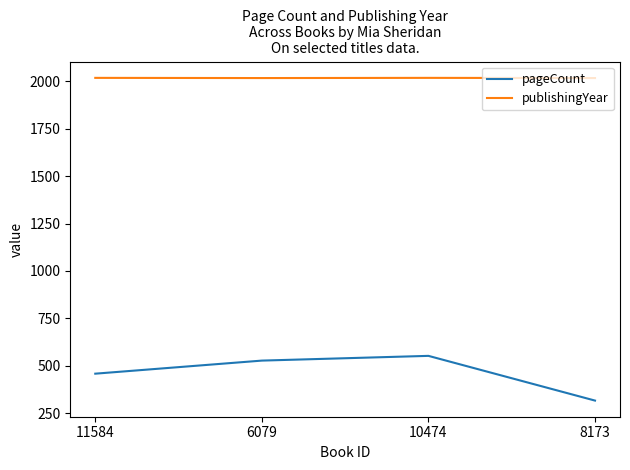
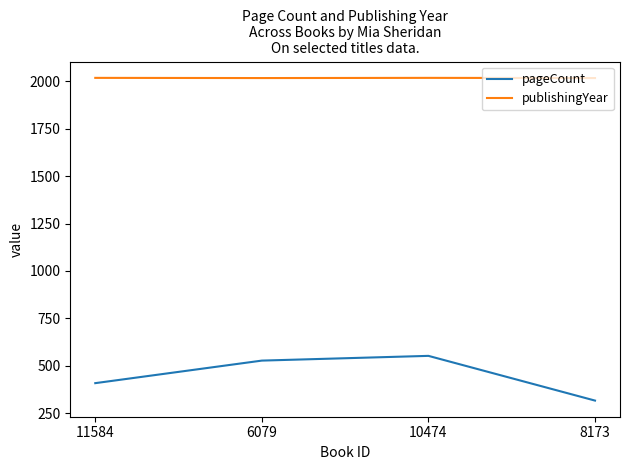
  {
    "pageCount": {
-     "11584": 460,
+     "11584": 410,
      "6079": 530,
      "10474": 550,
      "8173": 320
    },
    "publishingYear": {
      "11584": 2020,
      "6079": 2020,
      "10474": 2020
    }
  }
